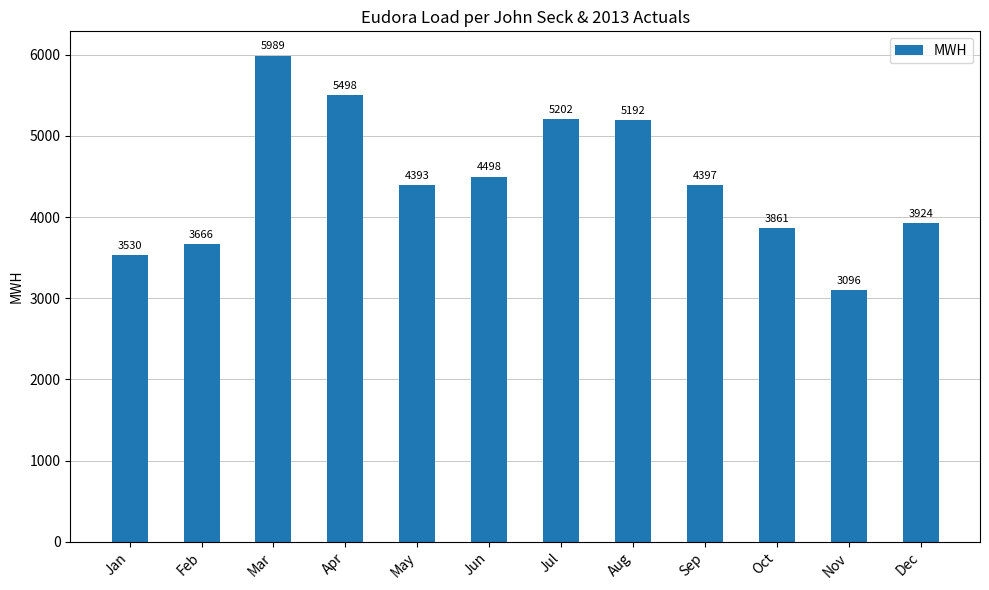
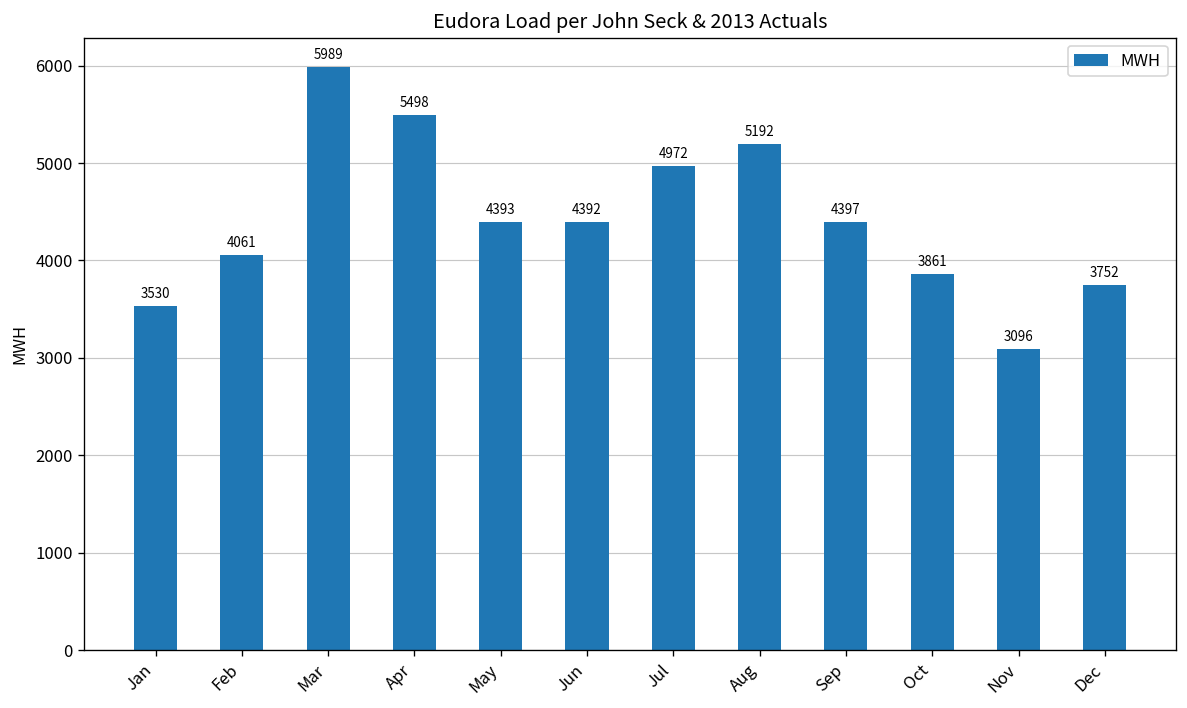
  {
    "Jan": 3530,
-   "Feb": 3666,
+   "Feb": 4061,
    "Mar": 5989,
    "Apr": 5498,
    "May": 4393,
-   "Jun": 4498,
-   "Jul": 5202,
+   "Jun": 4392,
+   "Jul": 4972,
    "Aug": 5192,
    "Sep": 4397,
    "Oct": 3861,
    "Nov": 3096,
-   "Dec": 3924
+   "Dec": 3752
  }
